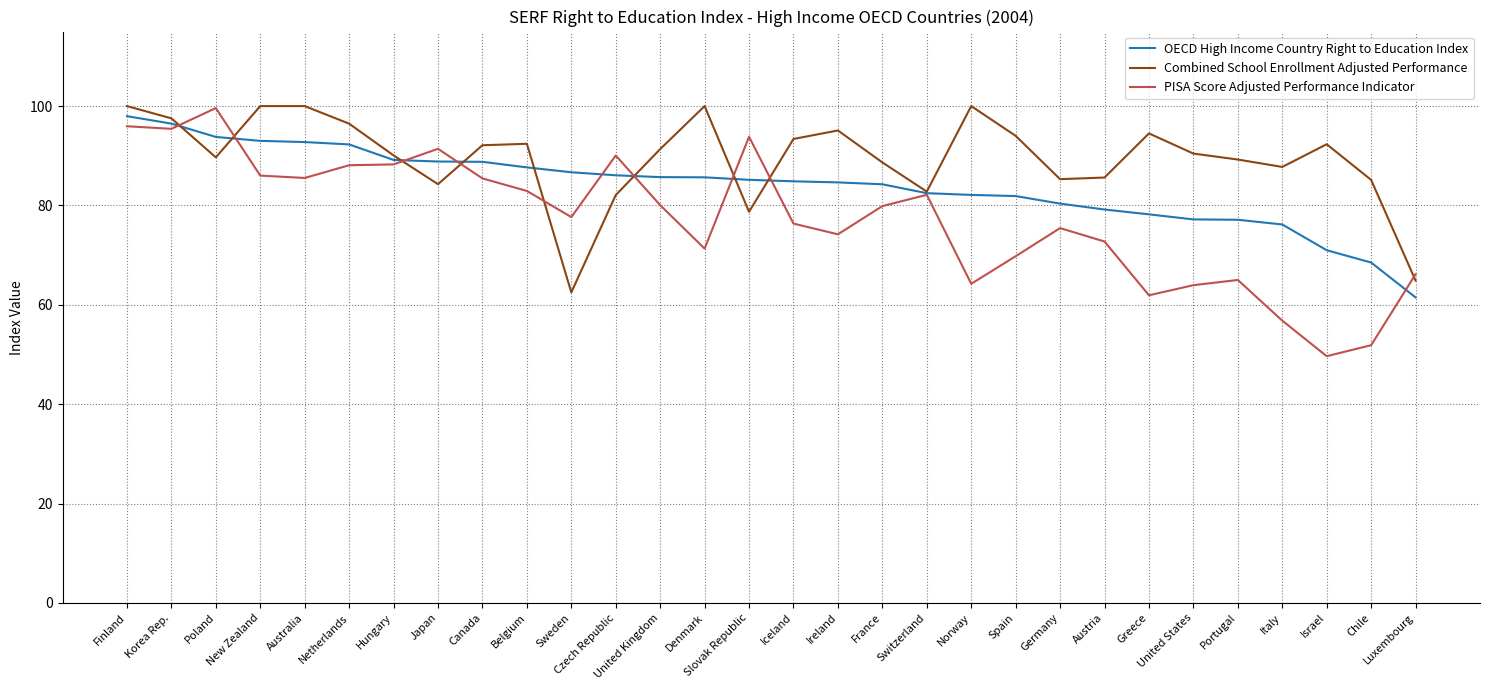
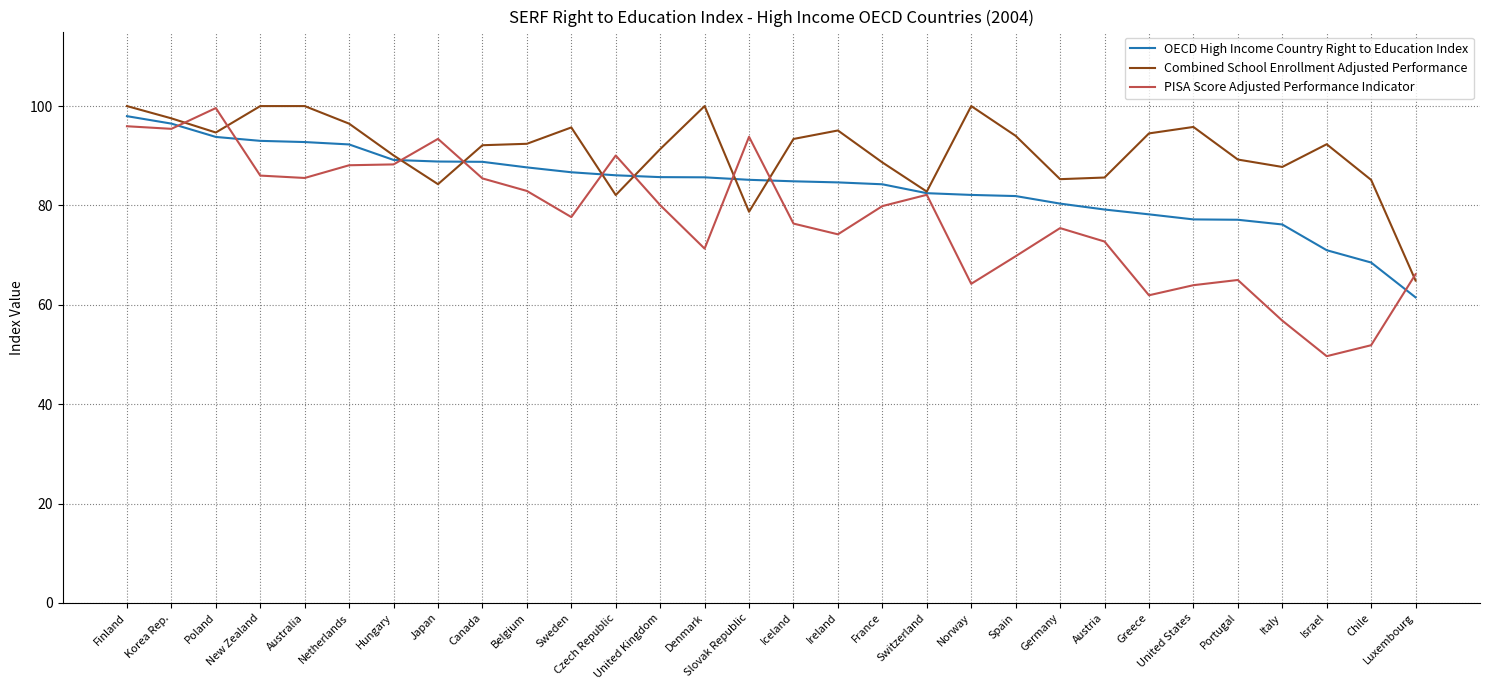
  {
    "OECD High Income Country Right to Education Index": {
      "Finland": 98,
      "Korea Rep.": 96,
      "Poland": 94,
      "New Zealand": 93,
      "Australia": 93,
      "Netherlands": 92,
      "Hungary": 89,
      "Japan": 89,
      "Canada": 89,
      "Belgium": 88,
      "Sweden": 87,
      "Czech Republic": 86,
      "United Kingdom": 86,
      "Denmark": 86,
      "Slovak Republic": 85,
      "Iceland": 85,
      "Ireland": 85,
      "France": 84,
      "Norway": 82,
      "Spain": 82,
      "Germany": 80,
      "Austria": 79,
      "Greece": 78,
      "United States": 77,
      "Portugal": 77,
      "Italy": 76,
      "Israel": 71,
      "Chile": 69,
      "Luxembourg": 62
    },
    "Combined School Enrollment Adjusted Performance": {
      "Finland": 100,
      "Korea Rep.": 98,
-     "Poland": 90,
+     "Poland": 95,
      "New Zealand": 100,
      "Australia": 100,
      "Netherlands": 96,
      "Hungary": 90,
      "Japan": 84,
      "Canada": 92,
      "Belgium": 92,
-     "Sweden": 63,
+     "Sweden": 96,
      "Czech Republic": 82,
      "United Kingdom": 91,
      "Denmark": 100,
      "Slovak Republic": 79,
      "Iceland": 93,
      "Ireland": 95,
      "France": 89,
      "Norway": 100,
      "Spain": 94,
      "Germany": 85,
      "Austria": 86,
      "Greece": 95,
-     "United States": 90,
+     "United States": 96,
      "Portugal": 89,
      "Italy": 88,
      "Israel": 92,
      "Chile": 85,
      "Luxembourg": 65
    },
    "PISA Score Adjusted Performance Indicator": {
      "Finland": 96,
      "Korea Rep.": 95,
      "Poland": 100,
      "New Zealand": 86,
      "Australia": 86,
      "Netherlands": 88,
      "Hungary": 88,
-     "Japan": 91,
+     "Japan": 93,
      "Canada": 85,
      "Belgium": 83,
      "Sweden": 78,
      "Czech Republic": 90,
      "United Kingdom": 80,
      "Denmark": 71,
      "Slovak Republic": 94,
      "Iceland": 76,
      "Ireland": 74,
      "France": 80,
      "Norway": 64,
      "Spain": 70,
      "Germany": 75,
      "Austria": 73,
      "Greece": 62,
      "United States": 64,
      "Portugal": 65,
      "Italy": 57,
      "Israel": 50,
      "Chile": 52,
      "Luxembourg": 66
    }
  }
